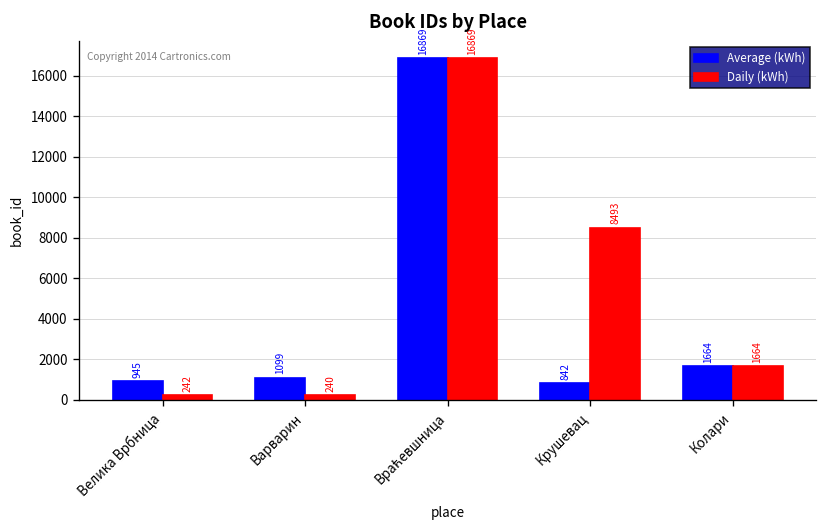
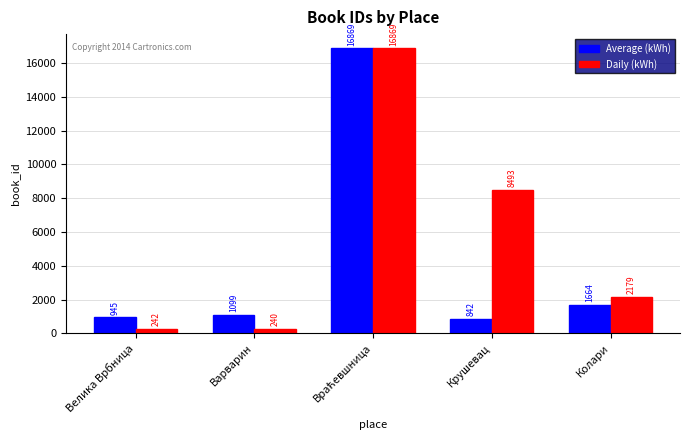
  {
    "Average (kWh)": {
      "Велика Врбница": 945,
      "Варварин": 1099,
      "Враћевшница": 16869,
      "Крушевац": 842,
      "Колари": 1664
    },
    "Daily (kWh)": {
      "Велика Врбница": 242,
      "Варварин": 240,
      "Враћевшница": 16869,
      "Крушевац": 8493,
-     "Колари": 1664
+     "Колари": 2179
    }
  }
